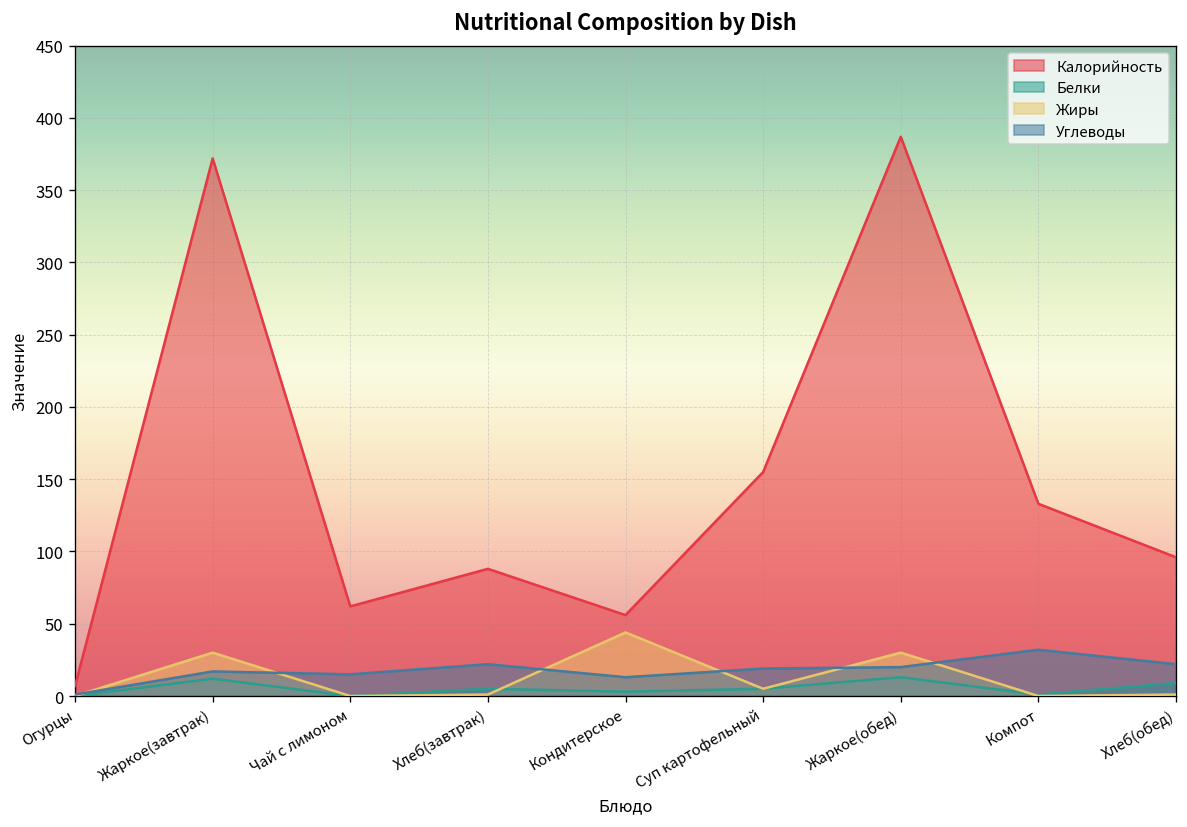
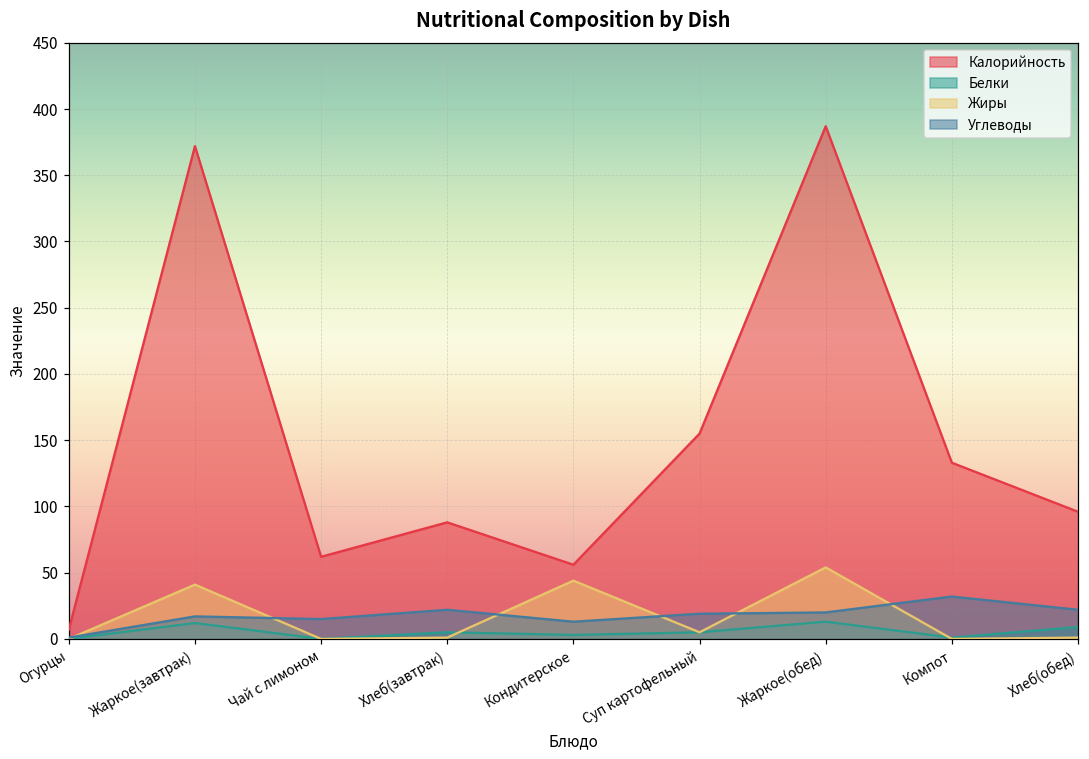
  {
    "Калорийность": {
      "Огурцы": 7,
      "Жаркое(завтрак)": 372,
      "Чай с лимоном": 62,
      "Хлеб(завтрак)": 88,
      "Кондитерское": 56,
      "Суп картофельный": 155,
      "Жаркое(обед)": 387,
      "Компот": 133,
      "Хлеб(обед)": 96
    },
    "Жиры": {
-     "Жаркое(завтрак)": 30,
+     "Жаркое(завтрак)": 41,
      "Хлеб(завтрак)": 1,
      "Кондитерское": 44,
-     "Жаркое(обед)": 30,
+     "Жаркое(обед)": 54,
      "Хлеб(обед)": 1
    }
  }
